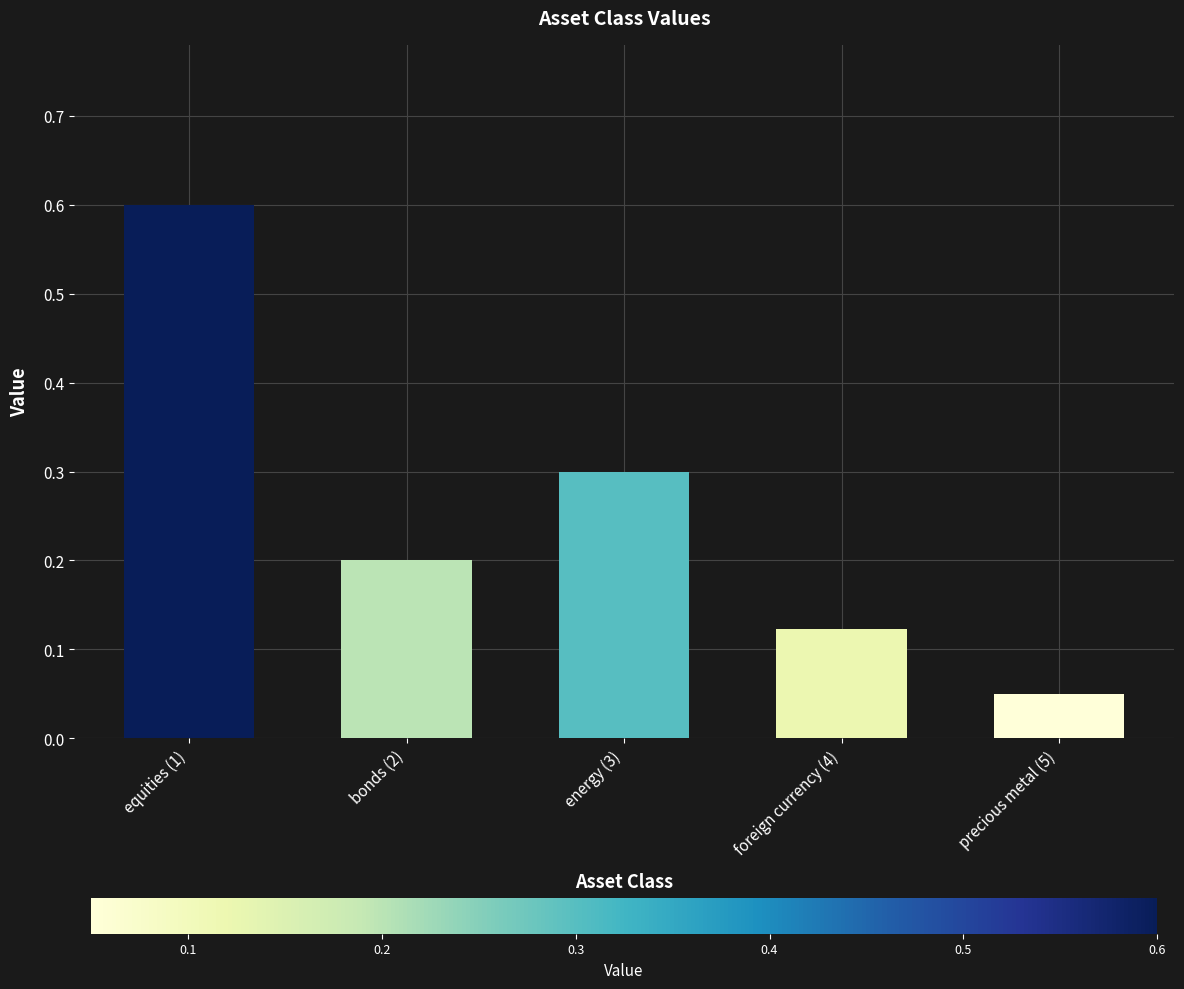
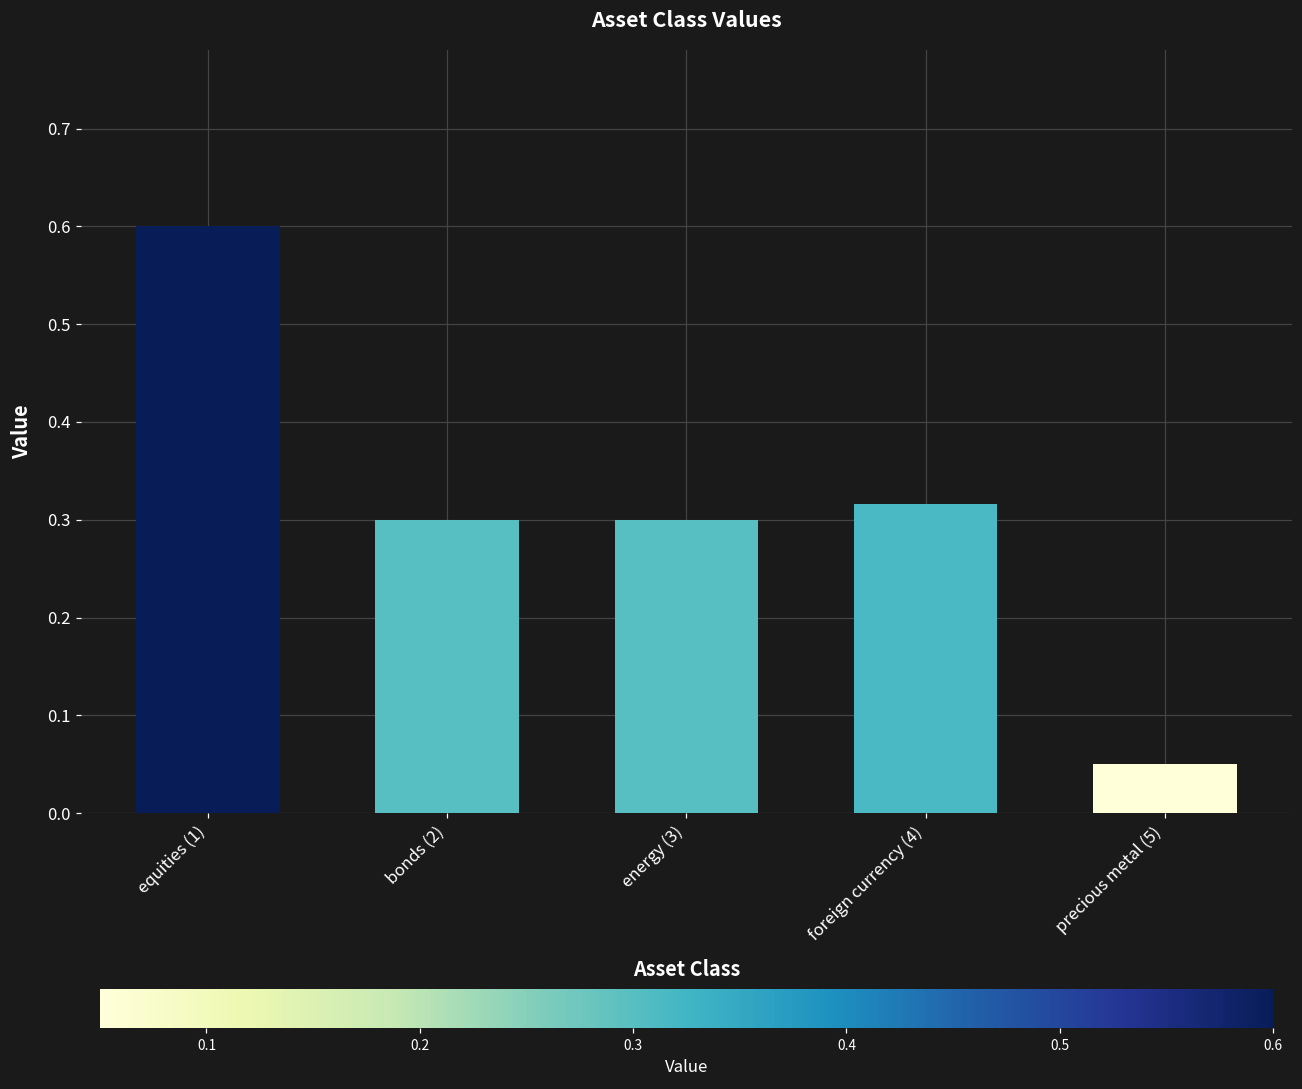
  {
    "equities (1)": 0.60,
-   "bonds (2)": 0.2,
+   "bonds (2)": 0.3,
    "energy (3)": 0.30,
-   "foreign currency (4)": 0.12,
+   "foreign currency (4)": 0.32,
    "precious metal (5)": 0.05
  }
